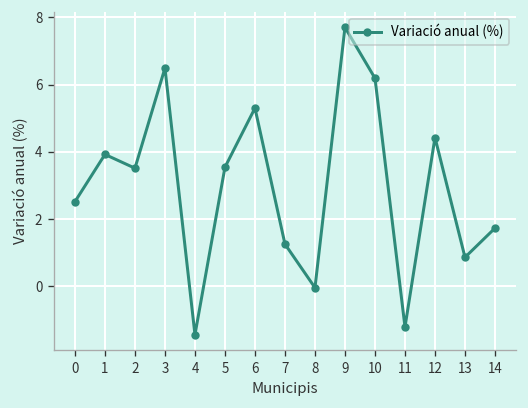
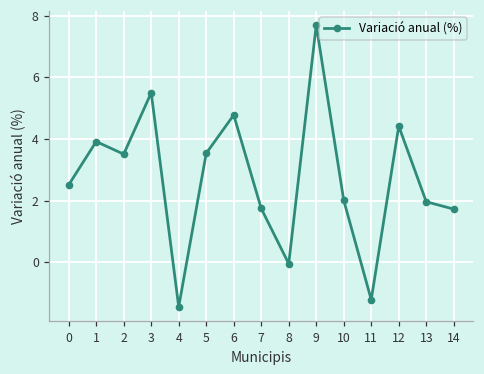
  {
    "0": 2.5,
    "1": 3.9,
    "2": 3.5,
-   "3": 6.5,
+   "3": 5.5,
    "4": -1.4,
    "5": 3.5,
-   "6": 5.3,
-   "7": 1.3,
+   "6": 4.8,
+   "7": 1.7,
    "8": 0.0,
    "9": 7.7,
-   "10": 6.2,
+   "10": 2.0,
    "11": -1.2,
    "12": 4.4,
-   "13": 0.9,
+   "13": 2.0,
    "14": 1.7
  }
